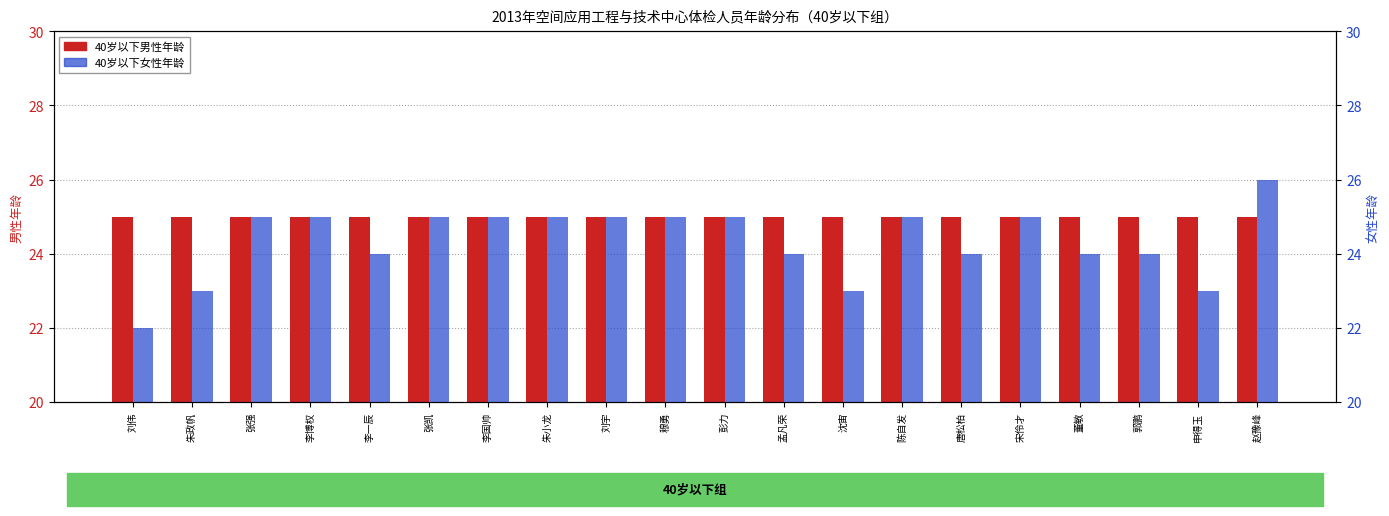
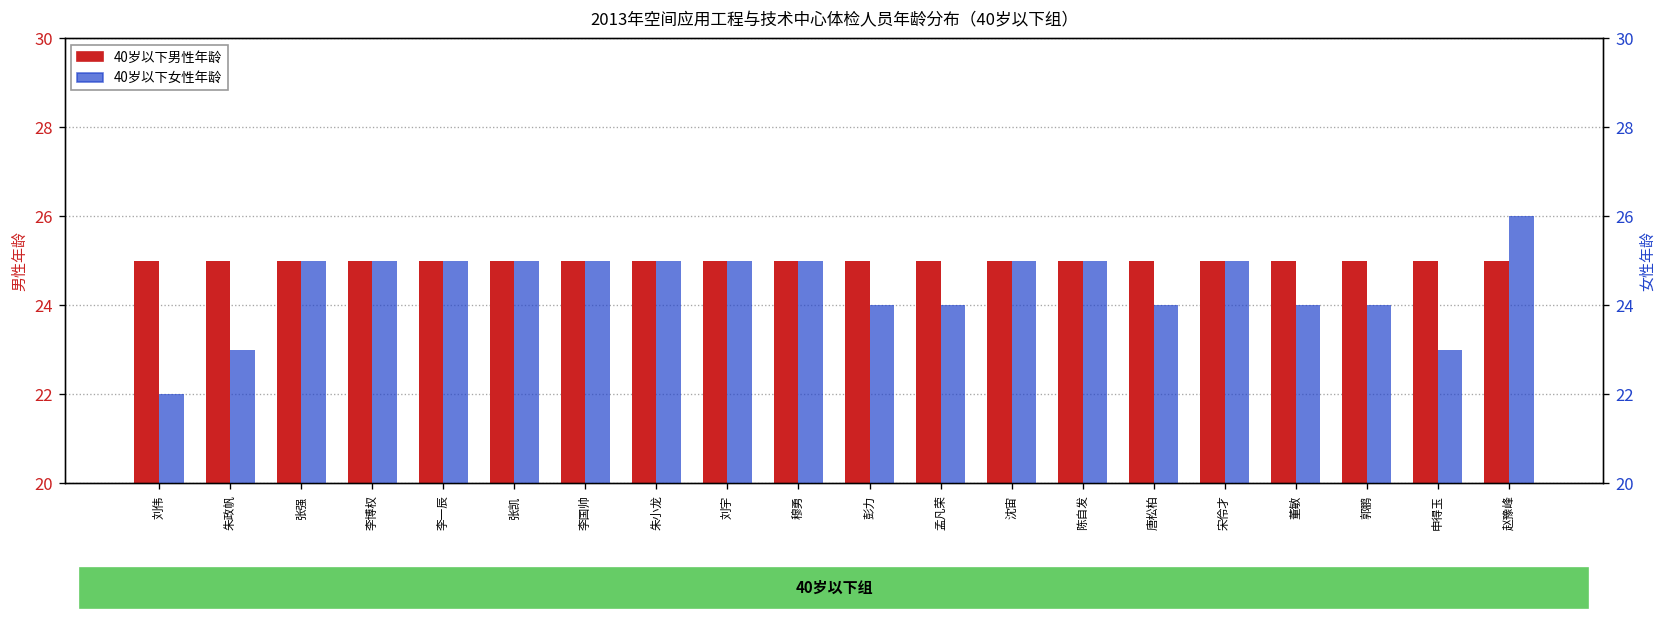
  {
    "40岁以下男性年龄": {
      "刘伟": 25.0,
      "朱政帆": 25.0,
      "张强": 25.0,
      "李博权": 25.0,
      "李一辰": 25.0,
      "张凯": 25.0,
      "李国帅": 25.0,
      "朱小龙": 25.0,
      "刘宇": 25.0,
      "穆勇": 25.0,
      "彭力": 25.0,
      "孟凡荣": 25.0,
      "沈宙": 25.0,
      "陈自发": 25.0,
      "唐松柏": 25.0,
      "宋伶才": 25.0,
      "董敏": 25.0,
      "郭鹏": 25.0,
      "申得玉": 25.0,
      "赵豫峰": 25.0
    },
    "40岁以下女性年龄": {
      "刘伟": 22,
      "朱政帆": 23,
      "张强": 25,
      "李博权": 25,
-     "李一辰": 24,
+     "李一辰": 25,
      "张凯": 25,
      "李国帅": 25,
      "朱小龙": 25,
      "刘宇": 25,
      "穆勇": 25,
-     "彭力": 25,
+     "彭力": 24,
      "孟凡荣": 24,
-     "沈宙": 23,
+     "沈宙": 25,
      "陈自发": 25,
      "唐松柏": 24,
      "宋伶才": 25,
      "董敏": 24,
      "郭鹏": 24,
      "申得玉": 23,
      "赵豫峰": 26
    }
  }
